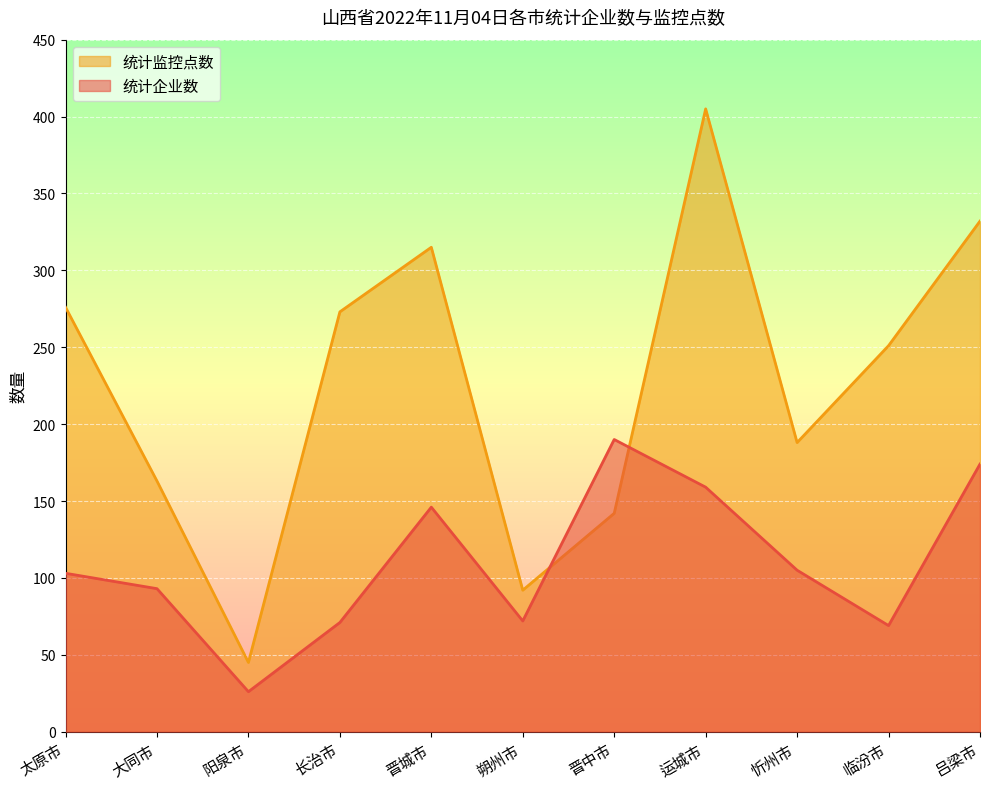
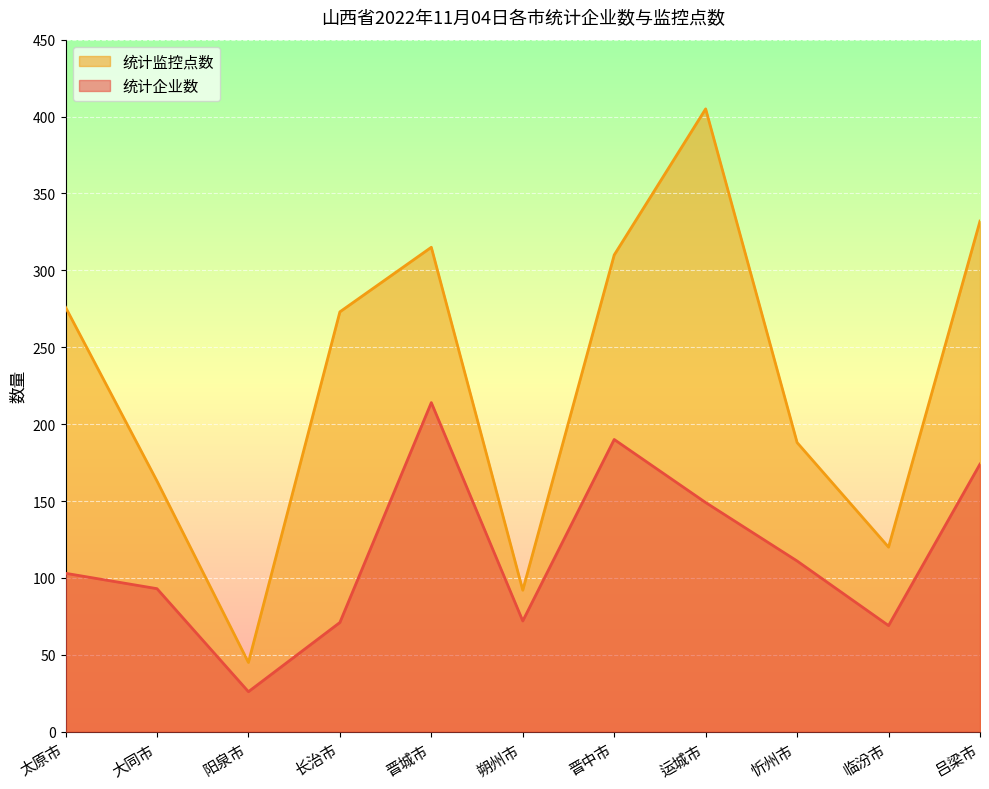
  {
    "统计监控点数": {
      "太原市": 276,
      "大同市": 163,
      "阳泉市": 45,
      "长治市": 273,
      "晋城市": 315,
      "朔州市": 92,
-     "晋中市": 142,
+     "晋中市": 310,
      "运城市": 405,
      "忻州市": 188,
-     "临汾市": 251,
+     "临汾市": 120,
      "吕梁市": 332
    },
    "统计企业数": {
      "太原市": 103,
      "大同市": 93,
      "阳泉市": 26,
      "长治市": 71,
-     "晋城市": 146,
+     "晋城市": 214,
      "朔州市": 72,
      "晋中市": 190,
-     "运城市": 159,
-     "忻州市": 105,
+     "运城市": 149,
+     "忻州市": 111,
      "临汾市": 69,
      "吕梁市": 174
    }
  }
